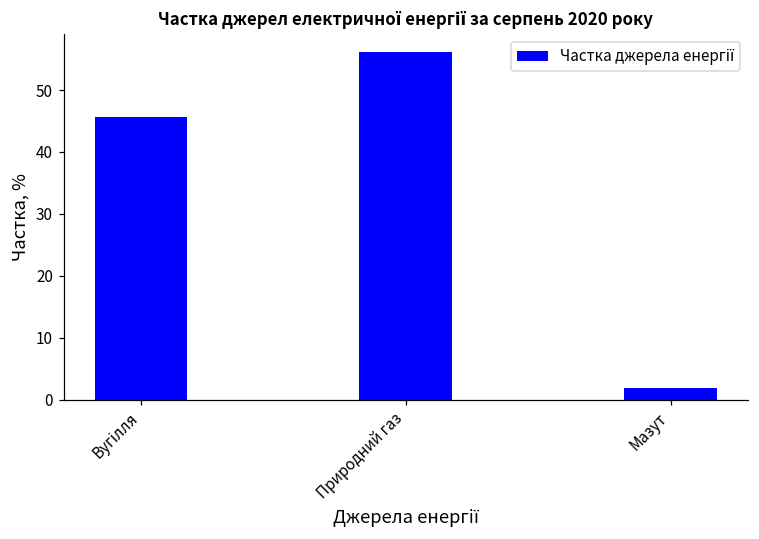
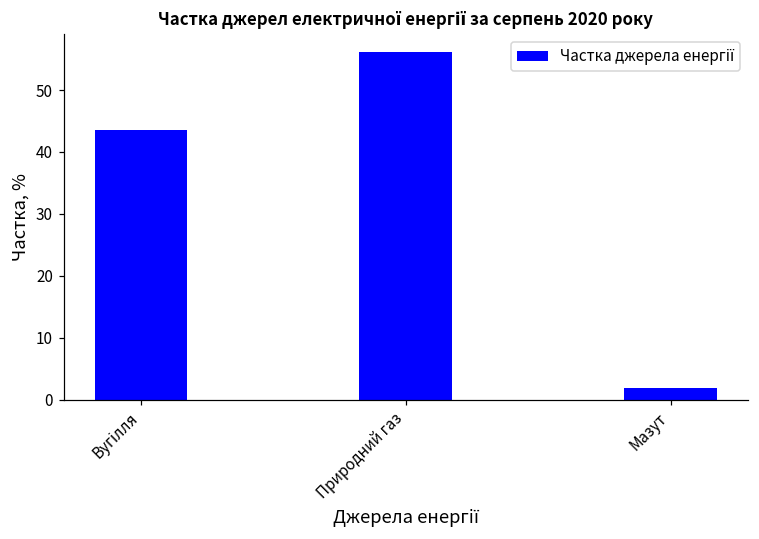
  {
-   "Вугілля": 46,
+   "Вугілля": 44,
    "Природний газ": 56,
    "Мазут": 2
  }
